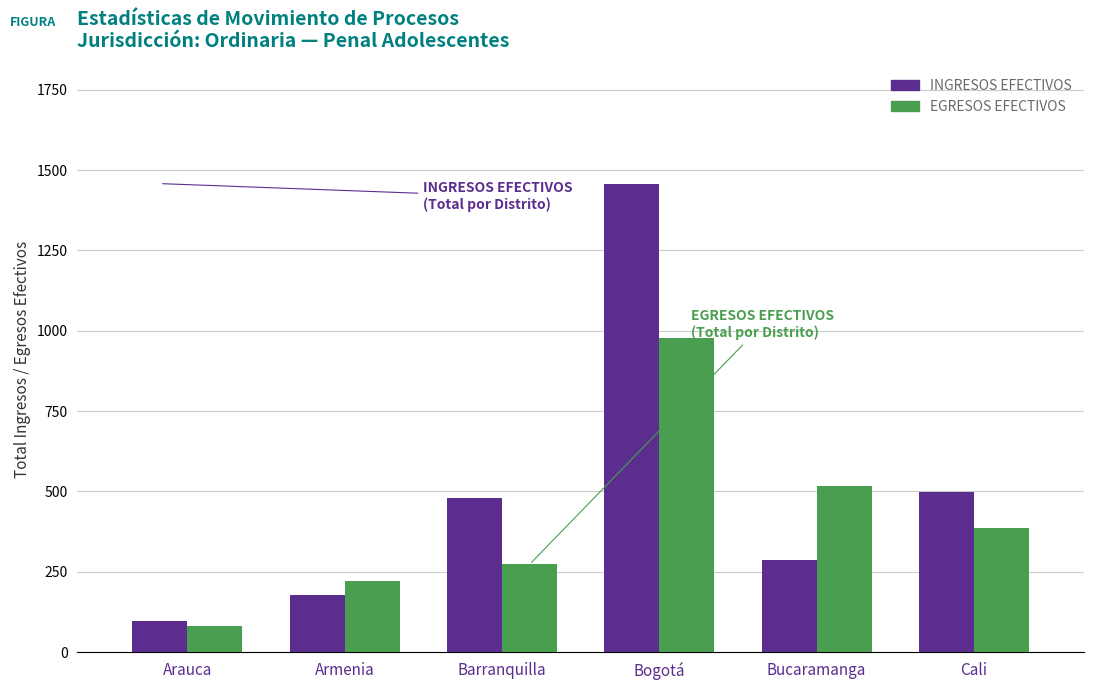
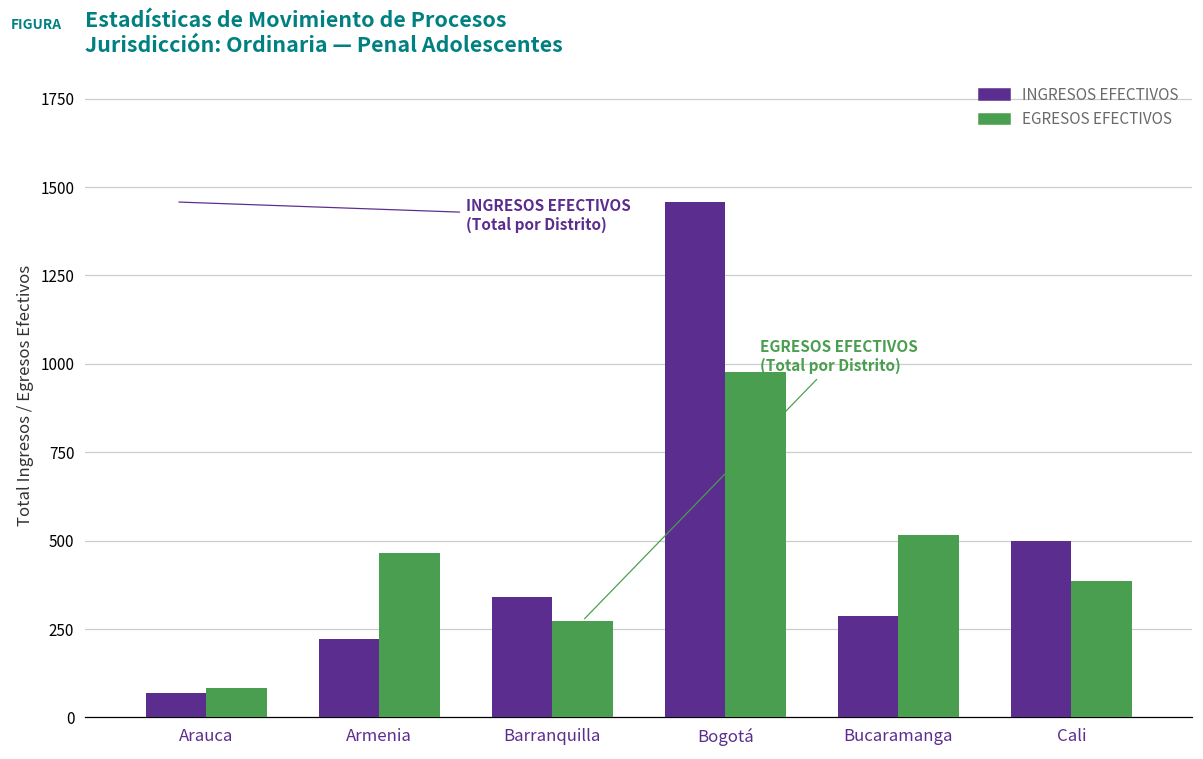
  {
    "INGRESOS EFECTIVOS": {
-     "Arauca": 100,
-     "Armenia": 180,
-     "Barranquilla": 480,
+     "Arauca": 70,
+     "Armenia": 220,
+     "Barranquilla": 340,
      "Bogotá": 1460,
      "Bucaramanga": 290,
      "Cali": 500
    },
    "EGRESOS EFECTIVOS": {
      "Arauca": 80,
-     "Armenia": 220,
+     "Armenia": 470,
      "Barranquilla": 270,
      "Bogotá": 980,
      "Bucaramanga": 520,
      "Cali": 390
    }
  }
